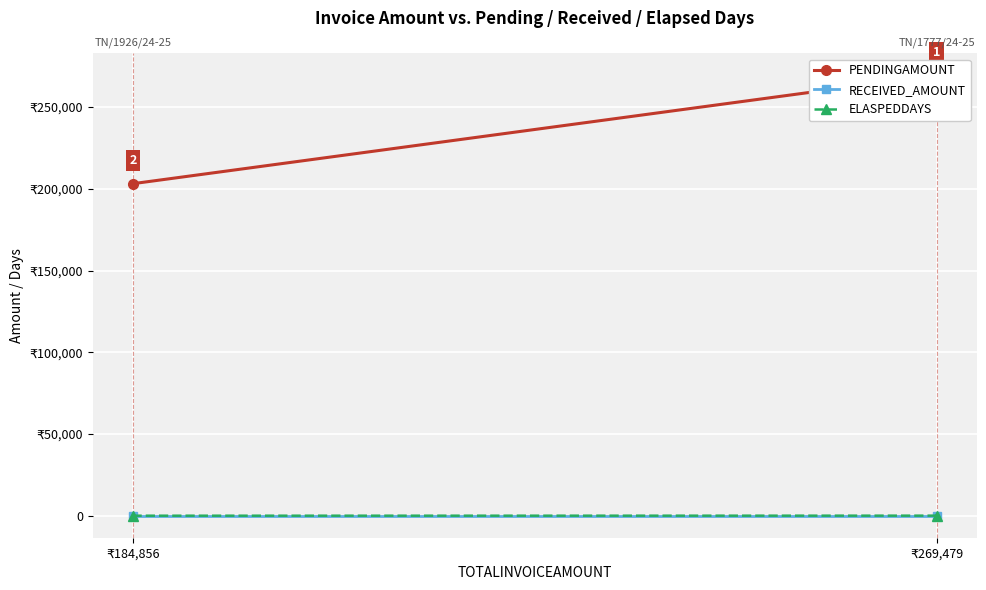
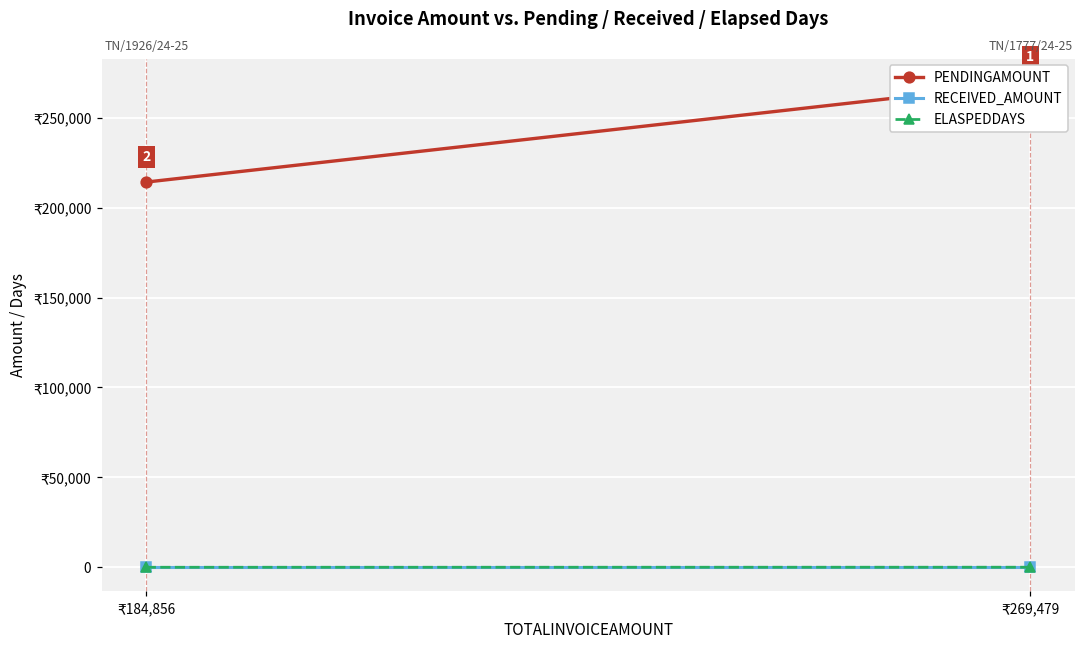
  {
    "PENDINGAMOUNT": {
-     "₹184,856": "₹203,000"
+     "₹184,856": "₹214,000"
    },
    "ELASPEDDAYS": {
      "₹184,856": "₹0",
      "₹269,479": "₹0"
    }
  }
